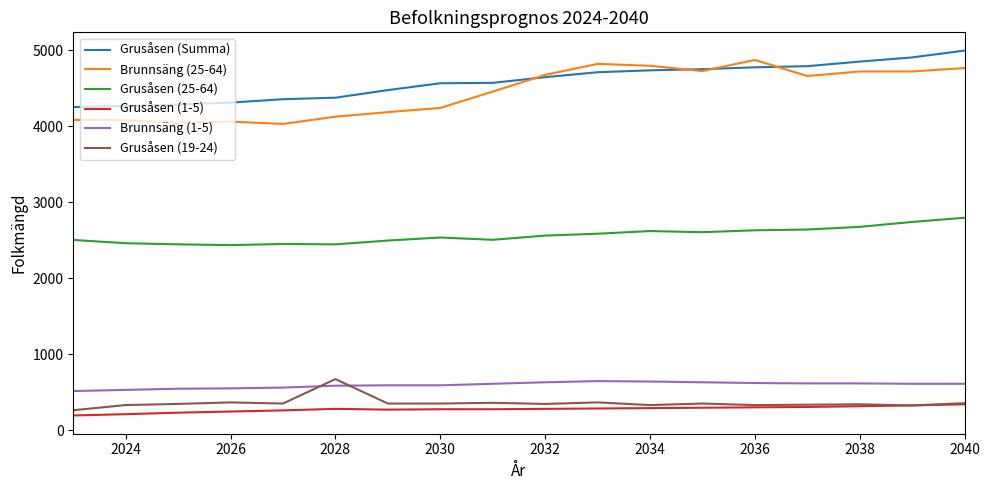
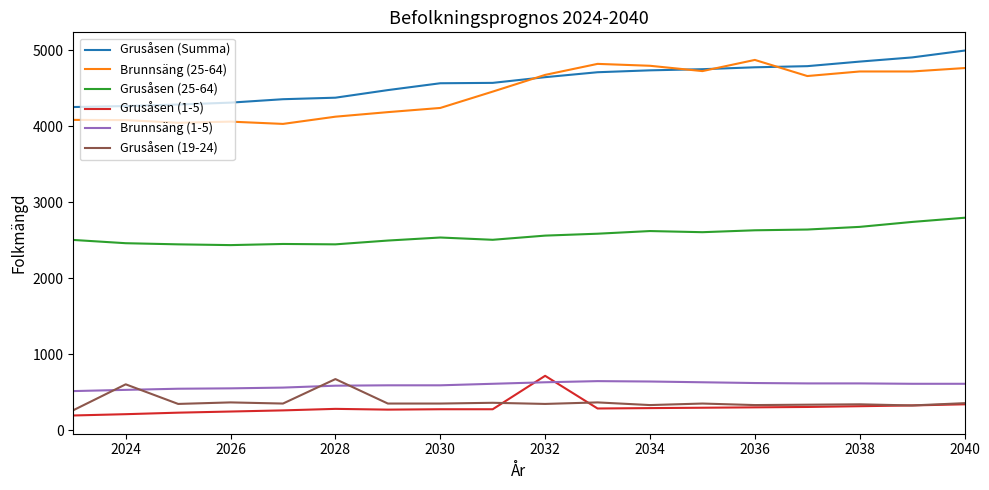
  {
    "Grusåsen (Summa)": {
      "2028": 4400,
      "2030": 4600,
      "2034": 4700,
      "2036": 4800,
      "2038": 4900,
      "2040": 5000
    },
    "Brunnsäng (25-64)": {
      "2028": 4100,
      "2030": 4200,
      "2034": 4800,
      "2036": 4900,
      "2038": 4700,
      "2040": 4800
    },
    "Grusåsen (25-64)": {
      "2024": 2500,
      "2026": 2400,
      "2028": 2400,
      "2030": 2500,
      "2032": 2600,
      "2034": 2600,
      "2036": 2600,
      "2038": 2700,
      "2040": 2800
    },
    "Grusåsen (1-5)": {
      "2024": 200,
      "2026": 200,
      "2028": 300,
      "2030": 300,
-     "2032": 300,
+     "2032": 700,
      "2034": 300
    },
    "Brunnsäng (1-5)": {
      "2024": 500,
      "2026": 600,
      "2028": 600,
      "2030": 600,
      "2032": 600,
      "2034": 600,
      "2036": 600,
      "2038": 600,
      "2040": 600
    },
    "Grusåsen (19-24)": {
-     "2024": 300,
+     "2024": 600,
      "2026": 400,
      "2028": 700,
      "2030": 400,
      "2032": 300,
      "2034": 300
    }
  }
